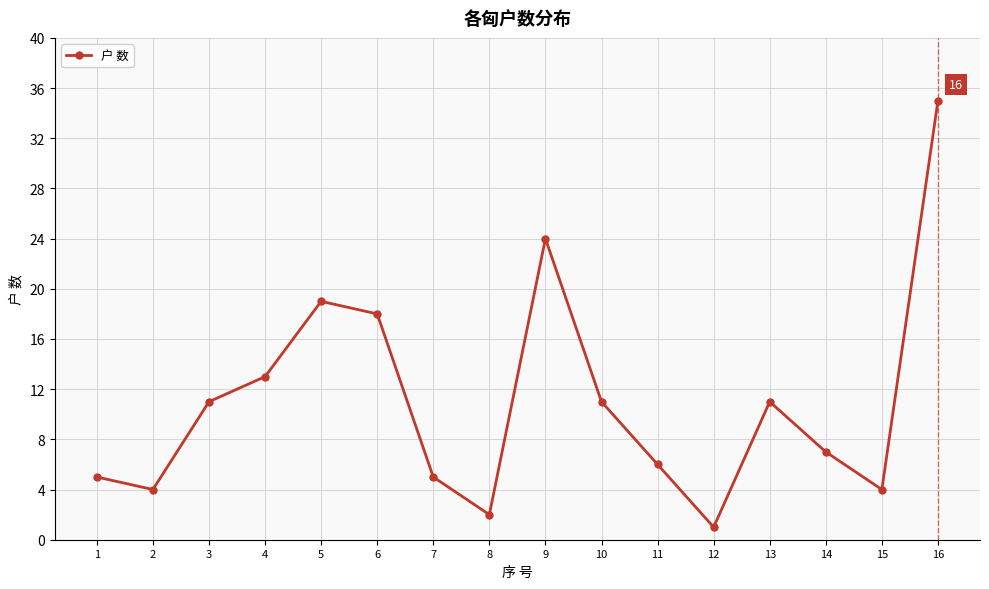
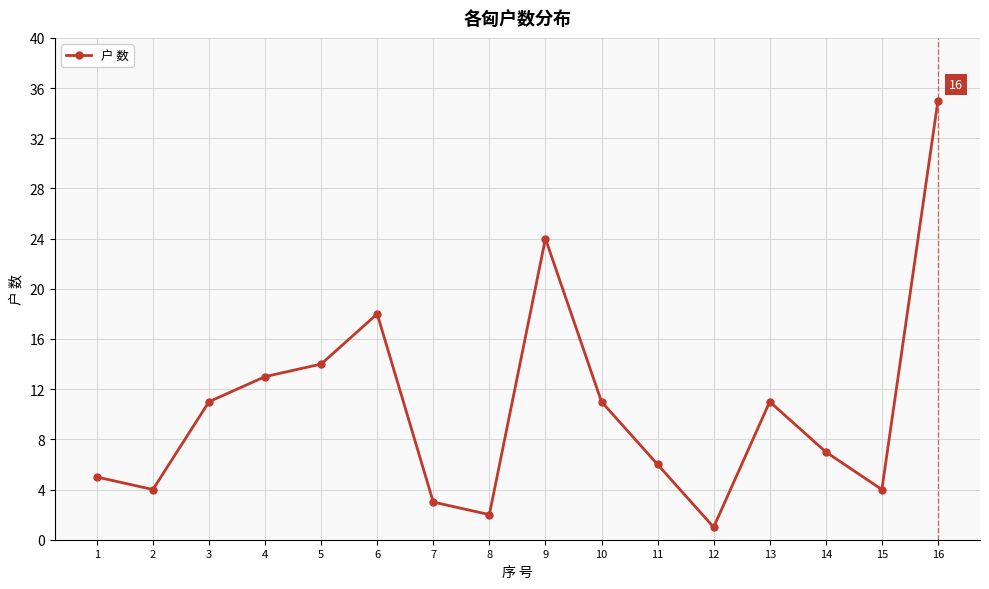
  {
    "1": 5,
    "2": 4,
    "3": 11,
    "4": 13,
-   "5": 19,
+   "5": 14,
    "6": 18,
-   "7": 5,
+   "7": 3,
    "8": 2,
    "9": 24,
    "10": 11,
    "11": 6,
    "12": 1,
    "13": 11,
    "14": 7,
    "15": 4
  }
